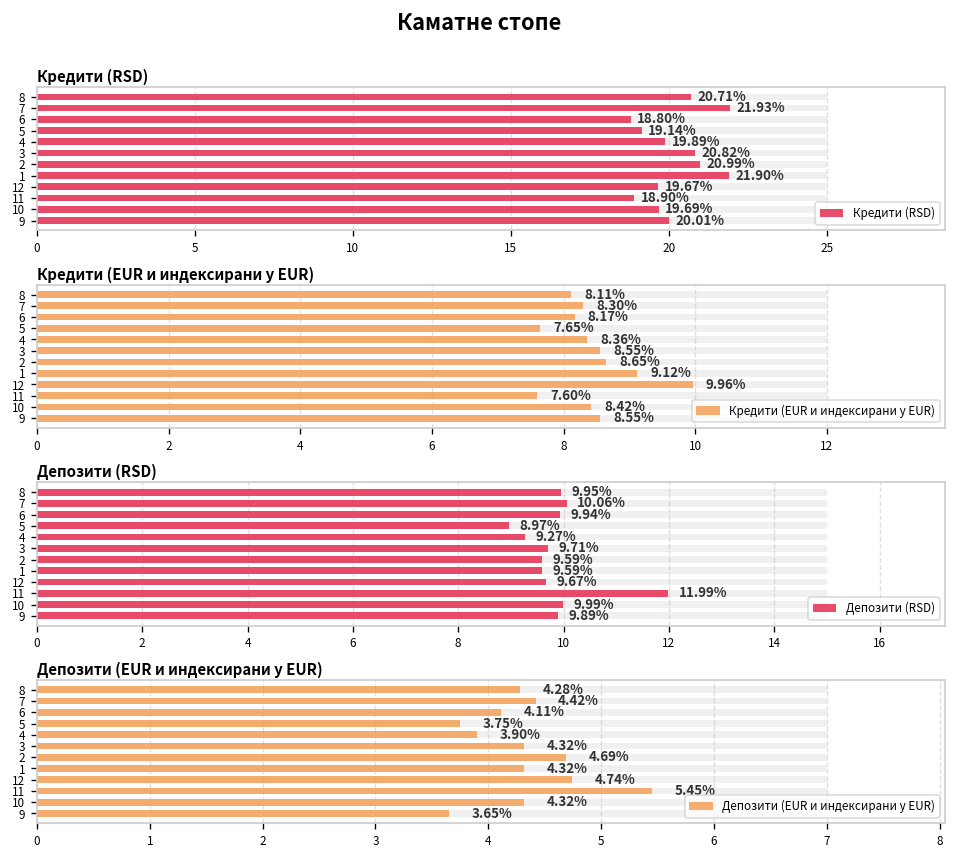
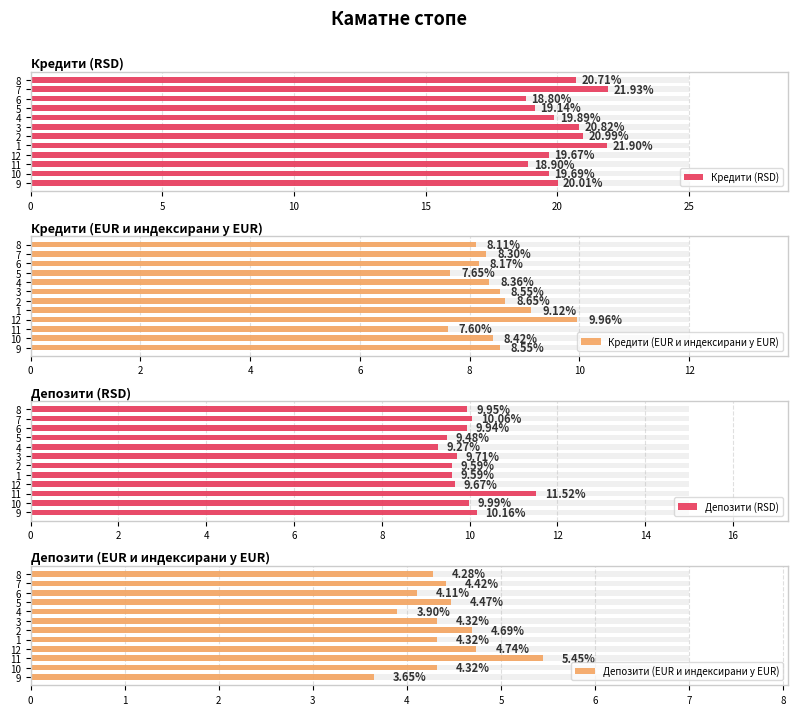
  {
    "Депозити (RSD)": {
      "Депозити (RSD)": {
-       "5": "8.97%",
-       "11": "11.99%",
-       "9": "9.89%"
+       "5": "9.48%",
+       "11": "11.52%",
+       "9": "10.16%"
      }
    },
    "Депозити (EUR и индексирани у EUR)": {
      "Депозити (EUR и индексирани у EUR)": {
-       "5": "3.75%"
+       "5": "4.47%"
      }
    }
  }
